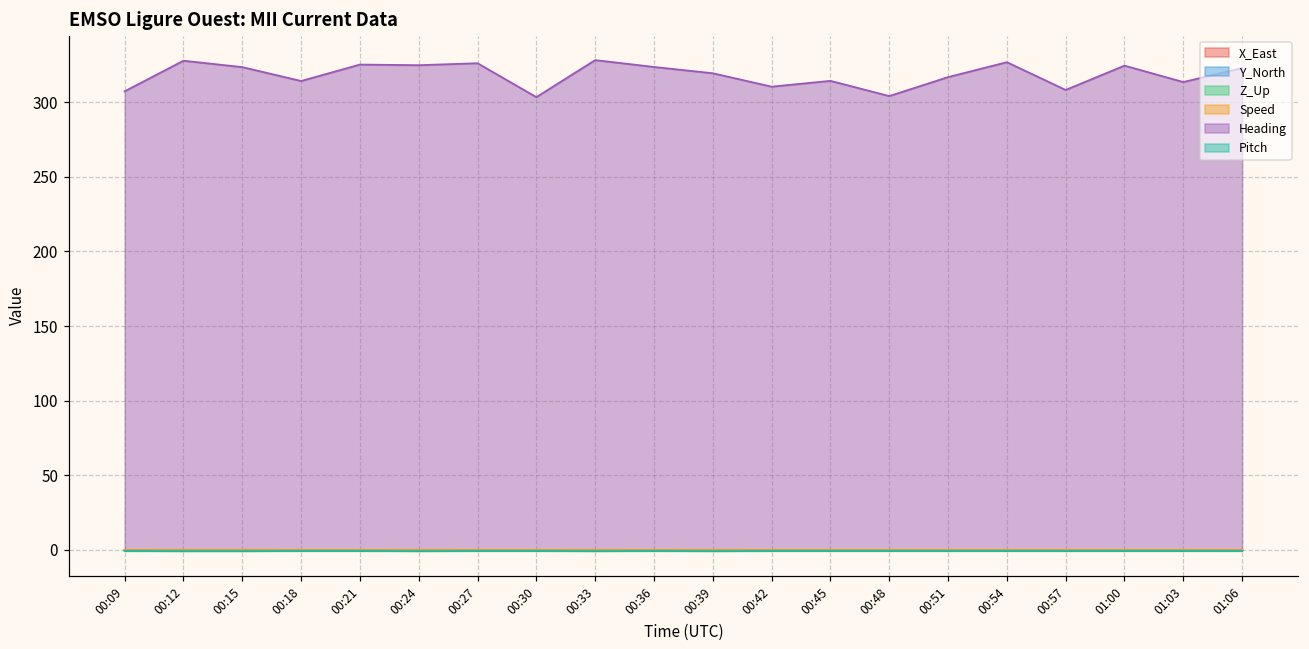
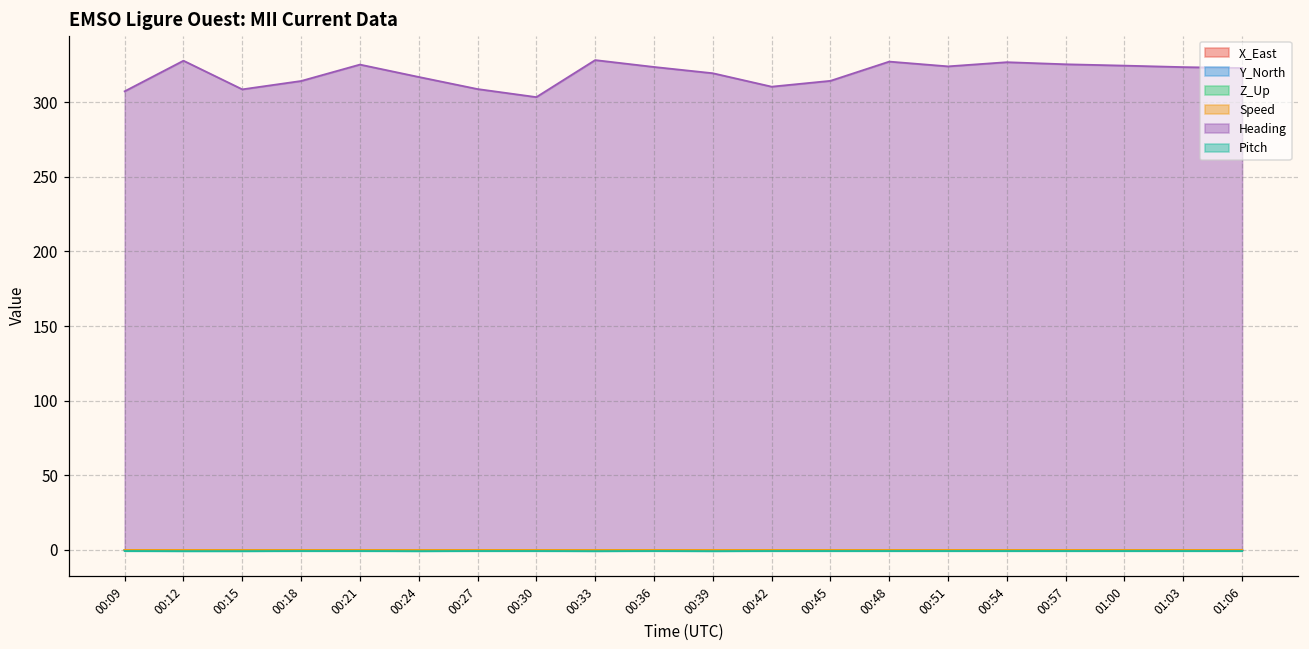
  {
    "Heading": {
      "00:09": 307,
      "00:12": 328,
-     "00:15": 324,
+     "00:15": 309,
      "00:18": 314,
      "00:21": 325,
-     "00:24": 325,
-     "00:27": 326,
+     "00:24": 317,
+     "00:27": 309,
      "00:30": 303,
      "00:33": 328,
      "00:36": 324,
      "00:39": 319,
      "00:42": 310,
      "00:45": 314,
-     "00:48": 304,
-     "00:51": 317,
+     "00:48": 327,
+     "00:51": 324,
      "00:54": 327,
-     "00:57": 308,
+     "00:57": 325,
      "01:00": 325,
-     "01:03": 314
+     "01:03": 324
    }
  }
